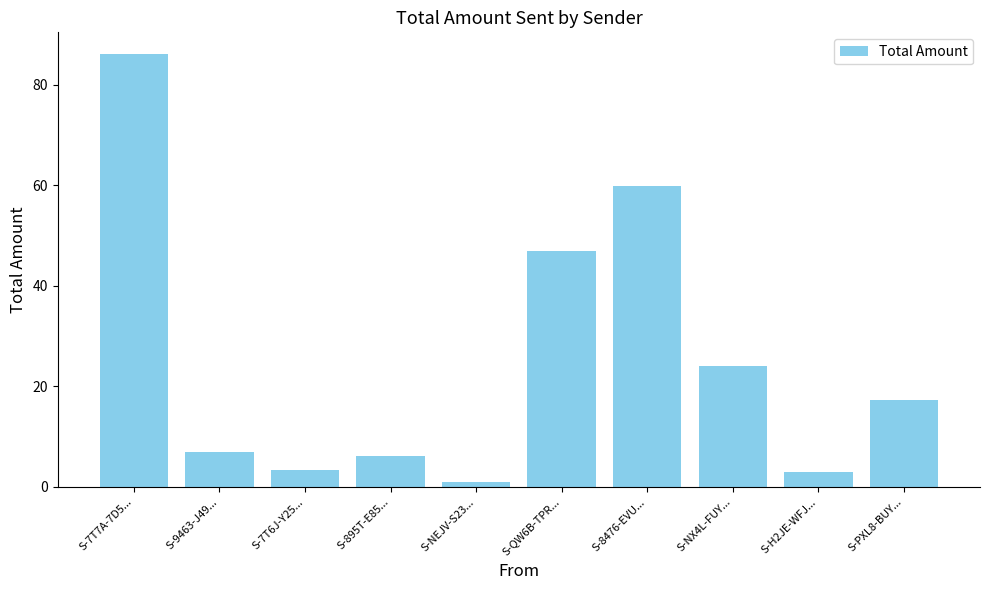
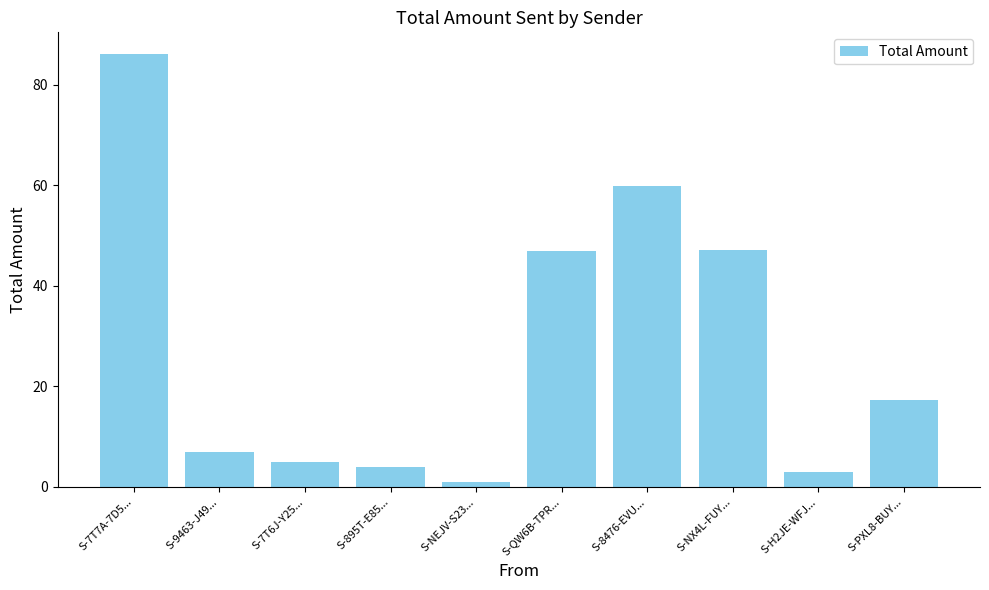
  {
    "S-7T7A-7D5...": 86,
    "S-9463-J49...": 7,
-   "S-7T6J-Y25...": 3,
-   "S-895T-E85...": 6,
+   "S-7T6J-Y25...": 5,
+   "S-895T-E85...": 4,
    "S-NEJV-S23...": 1,
    "S-QW6B-TPR...": 47,
    "S-8476-EVU...": 60,
-   "S-NX4L-FUY...": 24,
+   "S-NX4L-FUY...": 47,
    "S-H2JE-WFJ...": 3,
    "S-PXL8-BUY...": 17
  }
